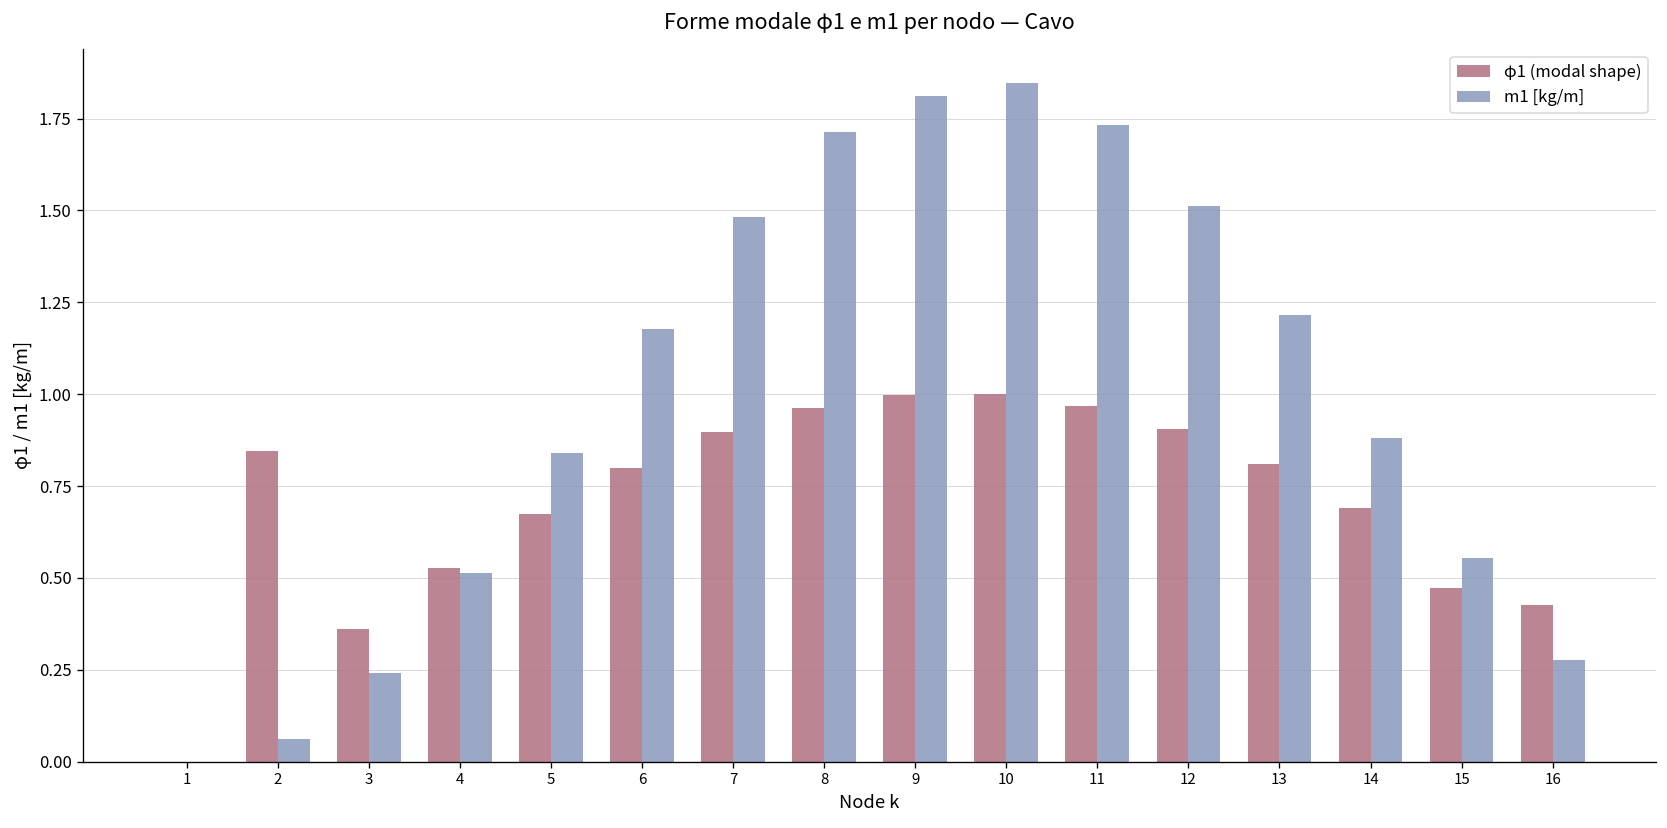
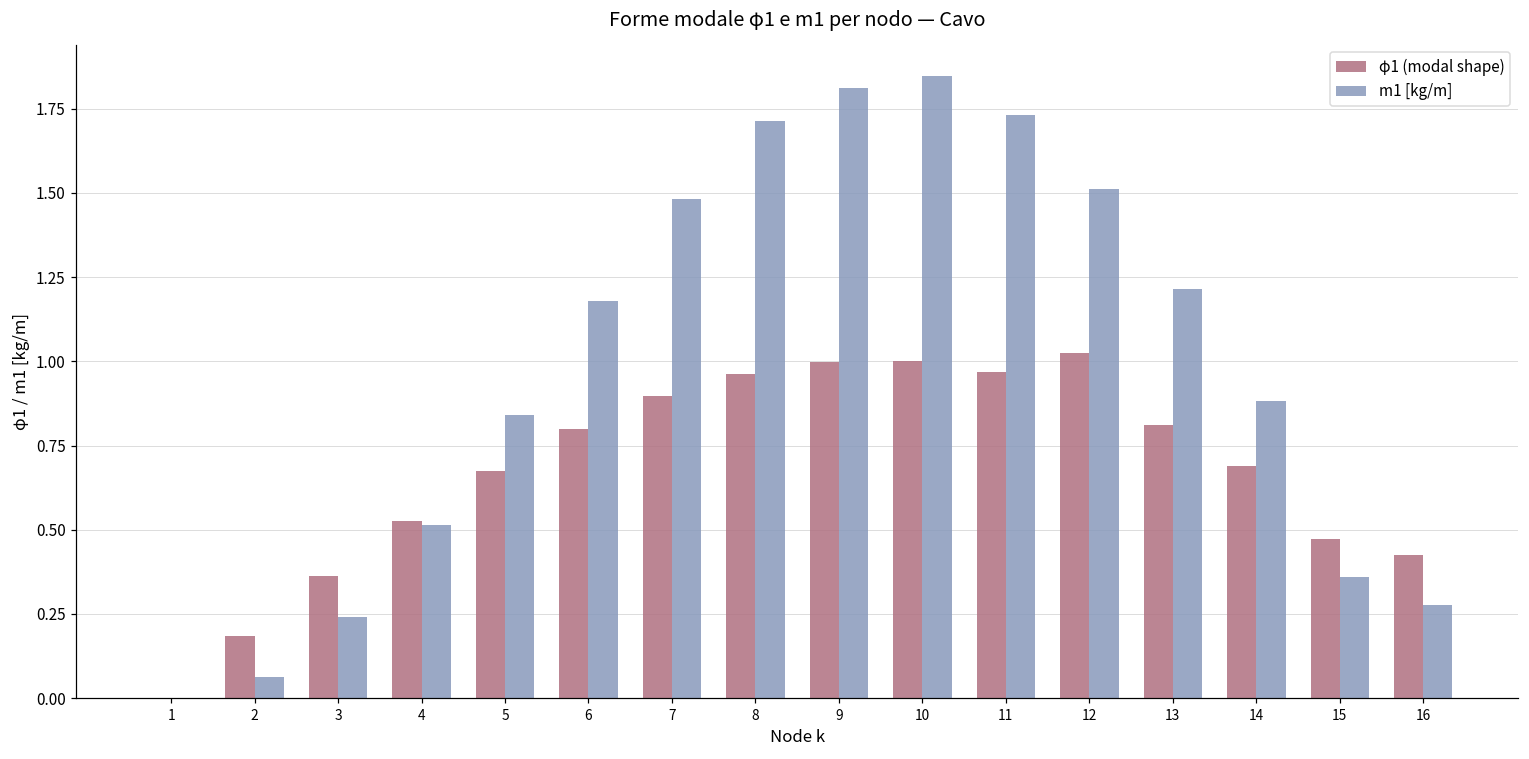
  {
    "φ1 (modal shape)": {
      "1": 0.00,
-     "2": 0.84,
+     "2": 0.18,
      "3": 0.36,
      "4": 0.53,
      "5": 0.67,
      "6": 0.80,
      "7": 0.90,
      "8": 0.96,
      "9": 1.00,
      "10": 1.00,
      "11": 0.97,
-     "12": 0.90,
+     "12": 1.02,
      "13": 0.81,
      "14": 0.69,
      "15": 0.47,
      "16": 0.43
    },
    "m1 [kg/m]": {
      "1": 0.00,
      "2": 0.06,
      "3": 0.24,
      "4": 0.51,
      "5": 0.84,
      "6": 1.18,
      "7": 1.48,
      "8": 1.71,
      "9": 1.81,
      "10": 1.85,
      "11": 1.73,
      "12": 1.51,
      "13": 1.22,
      "14": 0.88,
-     "15": 0.55,
+     "15": 0.36,
      "16": 0.28
    }
  }
